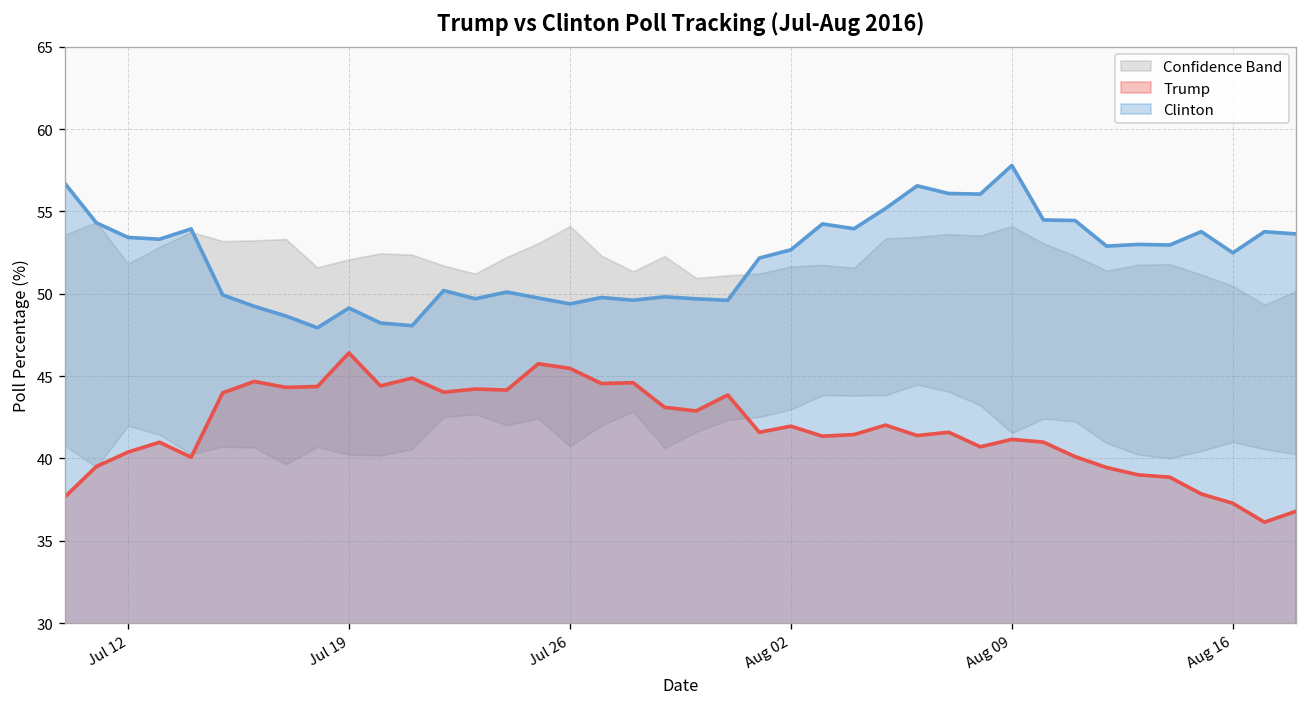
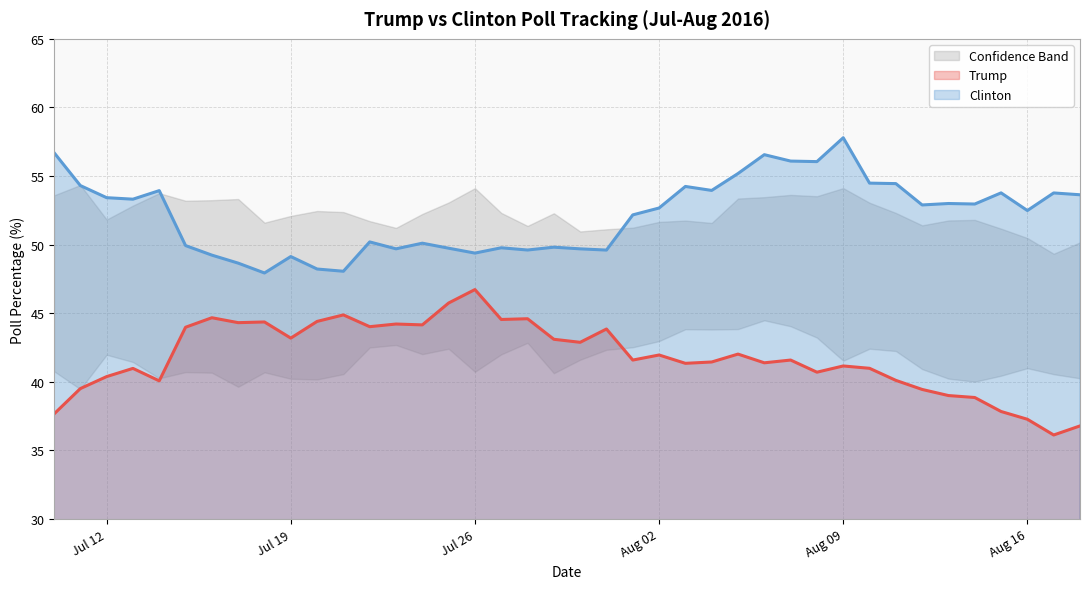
  {
    "Trump": {
      "Jul 12": 40.4,
-     "Jul 19": 46.4,
-     "Jul 26": 45.5,
+     "Jul 19": 43.2,
+     "Jul 26": 46.7,
      "Aug 02": 42.0,
      "Aug 09": 41.2,
      "Aug 16": 37.3
    }
  }
